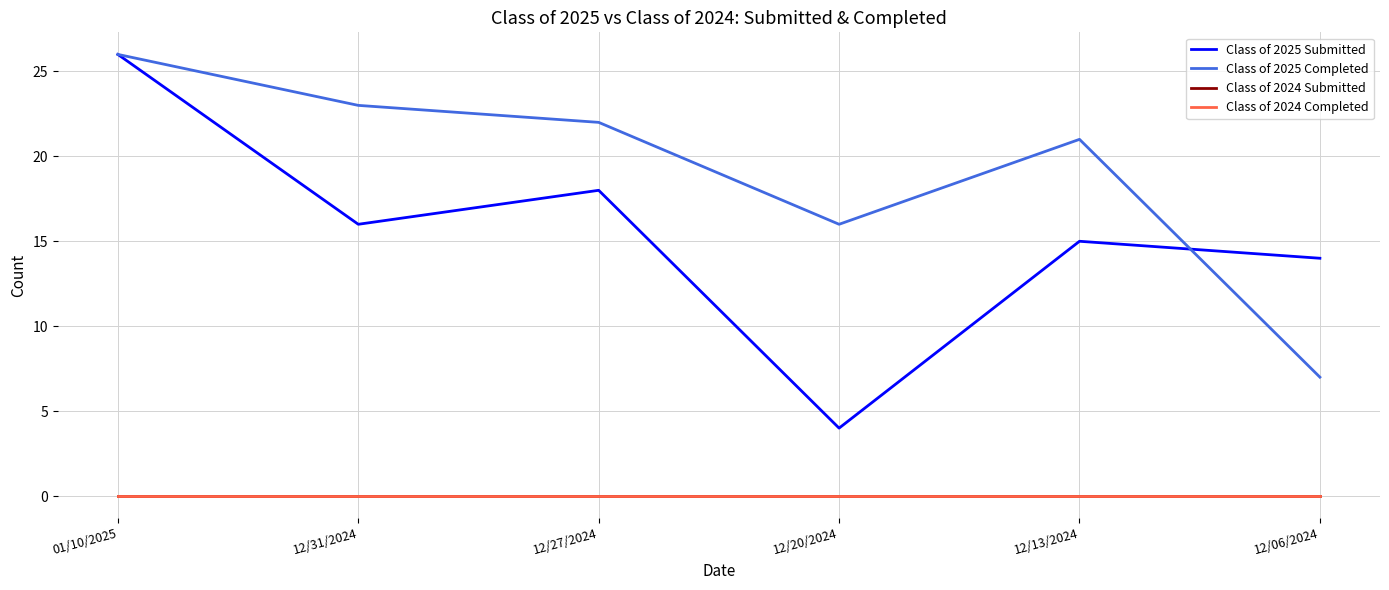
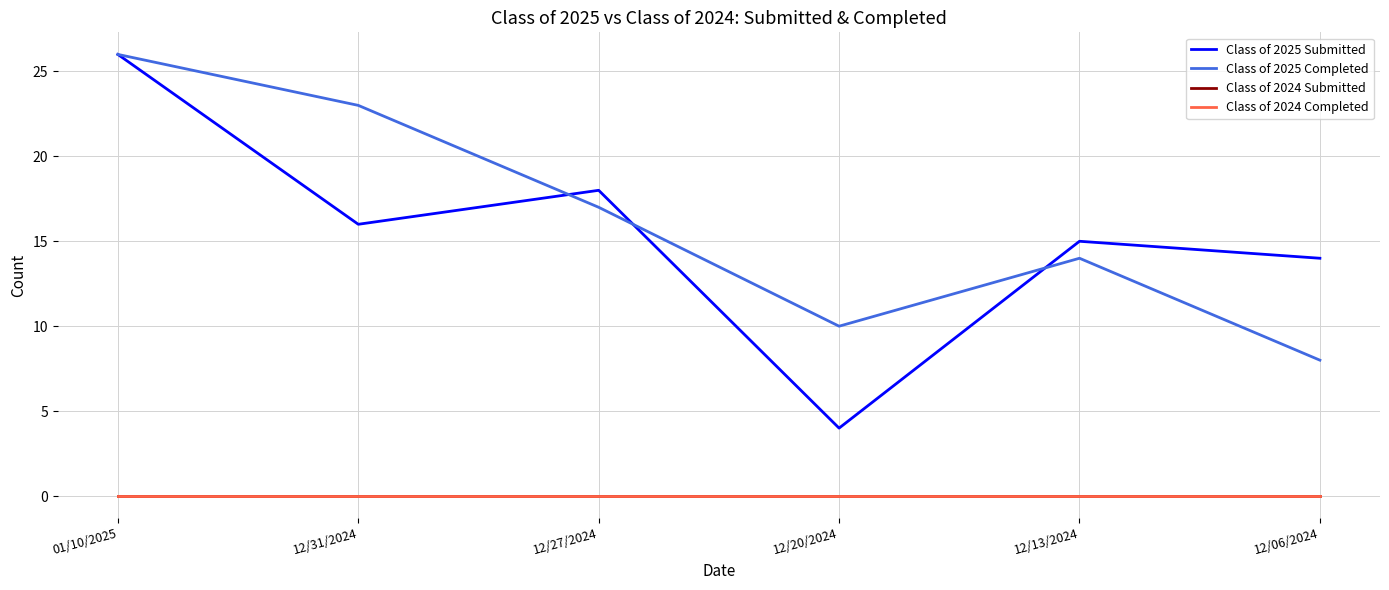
  {
    "Class of 2025 Submitted": {
      "12/31/2024": 16,
      "12/27/2024": 18,
      "12/20/2024": 4,
      "12/13/2024": 15,
      "12/06/2024": 14
    },
    "Class of 2025 Completed": {
      "12/31/2024": 23,
-     "12/27/2024": 22,
-     "12/20/2024": 16,
-     "12/13/2024": 21,
-     "12/06/2024": 7
+     "12/27/2024": 17,
+     "12/20/2024": 10,
+     "12/13/2024": 14,
+     "12/06/2024": 8
    },
    "Class of 2024 Completed": {
      "01/10/2025": 0,
      "12/31/2024": 0,
      "12/27/2024": 0,
      "12/20/2024": 0,
      "12/13/2024": 0,
      "12/06/2024": 0
    }
  }
